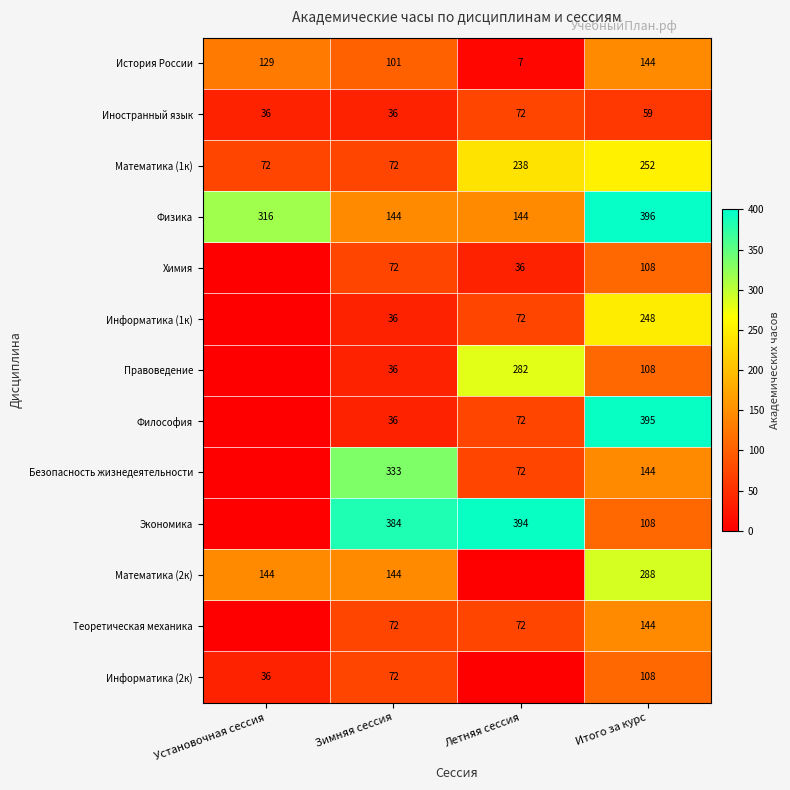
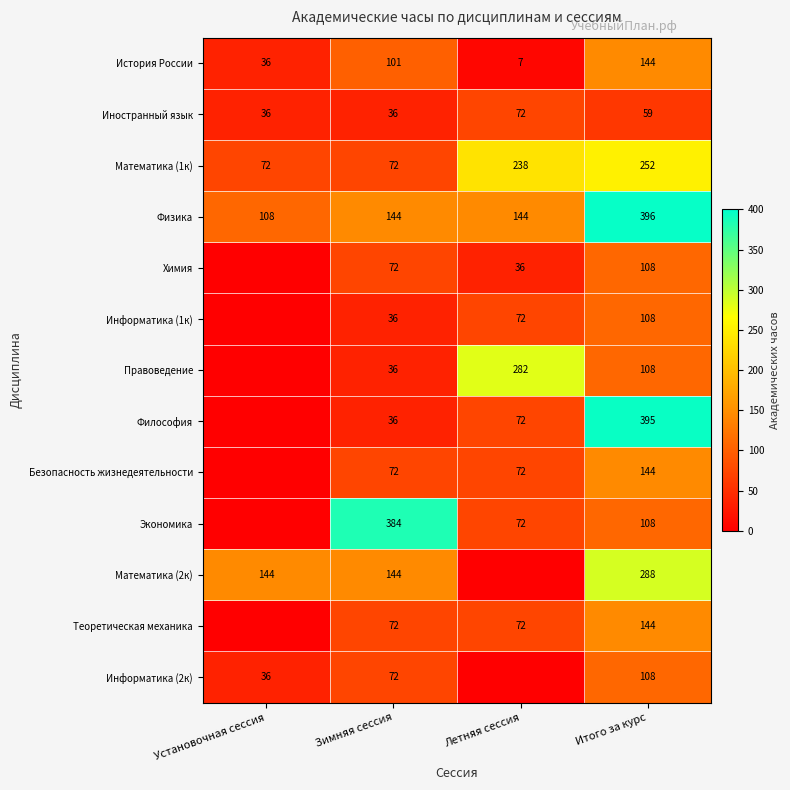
  {
    "История России": {
-     "Установочная сессия": 129,
+     "Установочная сессия": 36,
      "Зимняя сессия": 101,
      "Летняя сессия": 7,
      "Итого за курс": 144
    },
    "Иностранный язык": {
      "Установочная сессия": 36,
      "Зимняя сессия": 36,
      "Летняя сессия": 72,
      "Итого за курс": 59
    },
    "Математика (1к)": {
      "Установочная сессия": 72,
      "Зимняя сессия": 72,
      "Летняя сессия": 238,
      "Итого за курс": 252
    },
    "Физика": {
-     "Установочная сессия": 316,
+     "Установочная сессия": 108,
      "Зимняя сессия": 144,
      "Летняя сессия": 144,
      "Итого за курс": 396
    },
    "Химия": {
      "Зимняя сессия": 72,
      "Летняя сессия": 36,
      "Итого за курс": 108
    },
    "Информатика (1к)": {
      "Зимняя сессия": 36,
      "Летняя сессия": 72,
-     "Итого за курс": 248
+     "Итого за курс": 108
    },
    "Правоведение": {
      "Зимняя сессия": 36,
      "Летняя сессия": 282,
      "Итого за курс": 108
    },
    "Философия": {
      "Зимняя сессия": 36,
      "Летняя сессия": 72,
      "Итого за курс": 395
    },
    "Безопасность жизнедеятельности": {
-     "Зимняя сессия": 333,
+     "Зимняя сессия": 72,
      "Летняя сессия": 72,
      "Итого за курс": 144
    },
    "Экономика": {
      "Зимняя сессия": 384,
-     "Летняя сессия": 394,
+     "Летняя сессия": 72,
      "Итого за курс": 108
    },
    "Математика (2к)": {
      "Установочная сессия": 144,
      "Зимняя сессия": 144,
      "Итого за курс": 288
    },
    "Теоретическая механика": {
      "Зимняя сессия": 72,
      "Летняя сессия": 72,
      "Итого за курс": 144
    },
    "Информатика (2к)": {
      "Установочная сессия": 36,
      "Зимняя сессия": 72,
      "Итого за курс": 108
    }
  }
